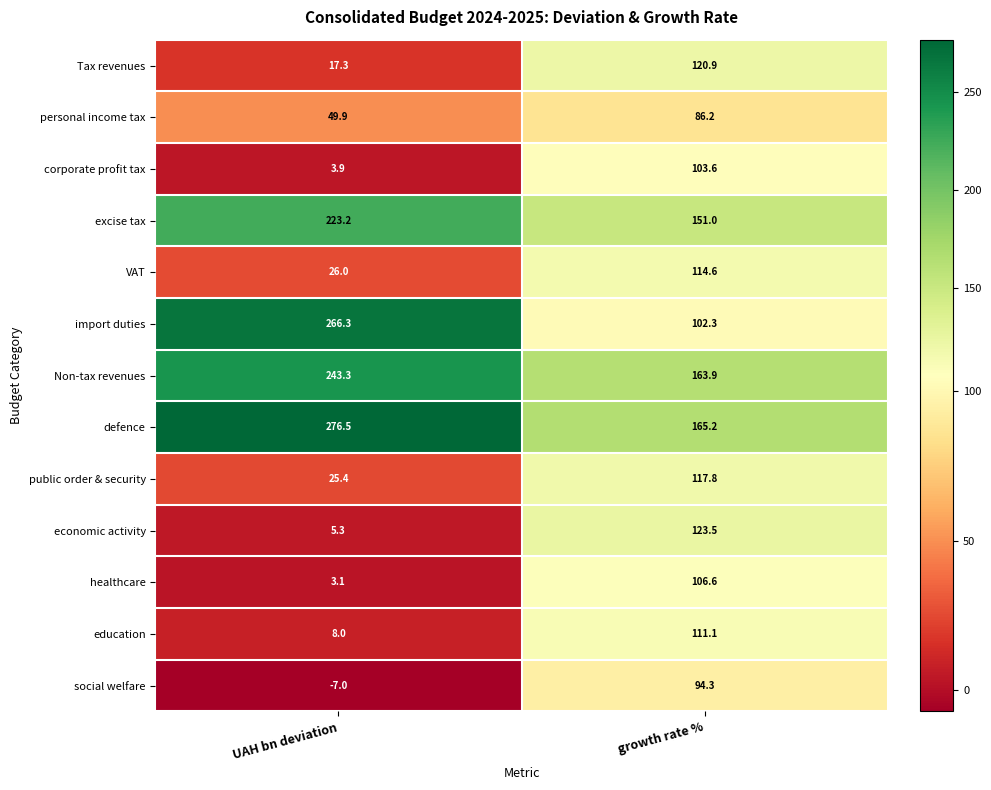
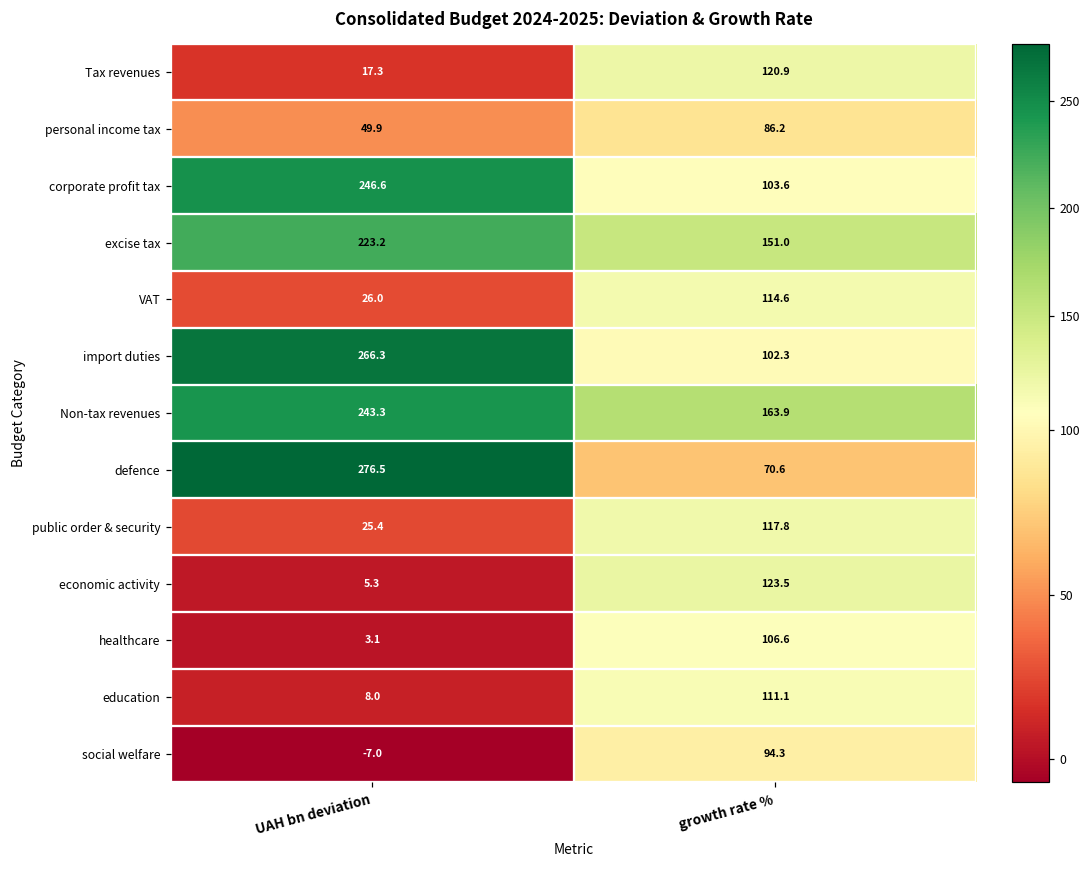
  {
    "Tax revenues": {
      "UAH bn deviation": 17.3,
      "growth rate %": 120.9
    },
    "personal income tax": {
      "UAH bn deviation": 49.9,
      "growth rate %": 86.2
    },
    "corporate profit tax": {
-     "UAH bn deviation": 3.9,
+     "UAH bn deviation": 246.6,
      "growth rate %": 103.6
    },
    "excise tax": {
      "UAH bn deviation": 223.2,
      "growth rate %": 151.0
    },
    "VAT": {
      "UAH bn deviation": 26.0,
      "growth rate %": 114.6
    },
    "import duties": {
      "UAH bn deviation": 266.3,
      "growth rate %": 102.3
    },
    "Non-tax revenues": {
      "UAH bn deviation": 243.3,
      "growth rate %": 163.9
    },
    "defence": {
      "UAH bn deviation": 276.5,
-     "growth rate %": 165.2
+     "growth rate %": 70.6
    },
    "public order & security": {
      "UAH bn deviation": 25.4,
      "growth rate %": 117.8
    },
    "economic activity": {
      "UAH bn deviation": 5.3,
      "growth rate %": 123.5
    },
    "healthcare": {
      "UAH bn deviation": 3.1,
      "growth rate %": 106.6
    },
    "education": {
      "UAH bn deviation": 8.0,
      "growth rate %": 111.1
    },
    "social welfare": {
      "UAH bn deviation": -7.0,
      "growth rate %": 94.3
    }
  }
